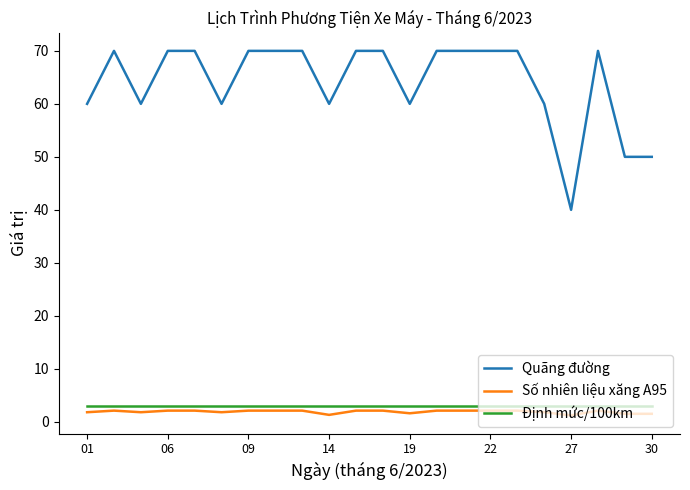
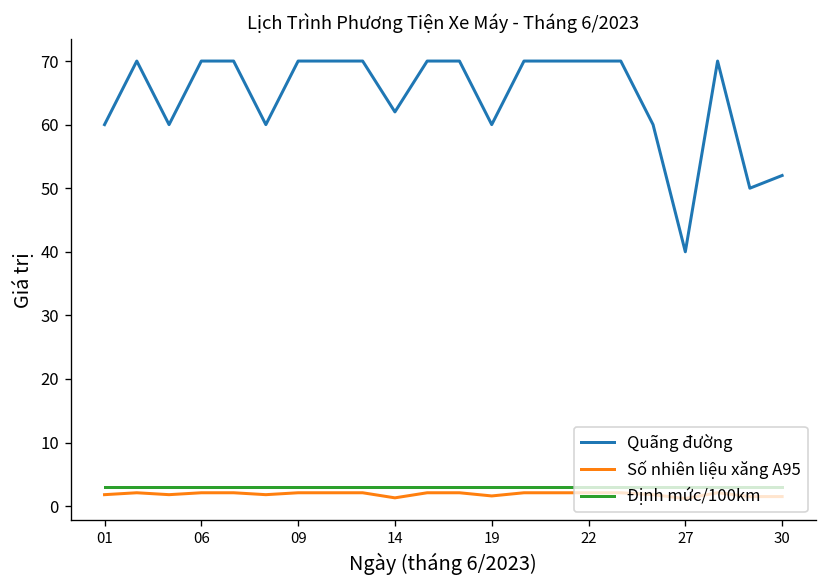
  {
    "Quãng đường": {
      "01": 60,
      "06": 70,
      "09": 70,
-     "14": 60,
+     "14": 62,
      "19": 60,
      "22": 70,
      "27": 40,
-     "30": 50
+     "30": 52
    },
    "Số nhiên liệu xăng A95": {
      "01": 2,
      "06": 2,
      "09": 2,
      "14": 1,
      "19": 2
    },
    "Định mức/100km": {
      "01": 3,
      "06": 3,
      "09": 3,
      "14": 3,
      "19": 3
    }
  }
